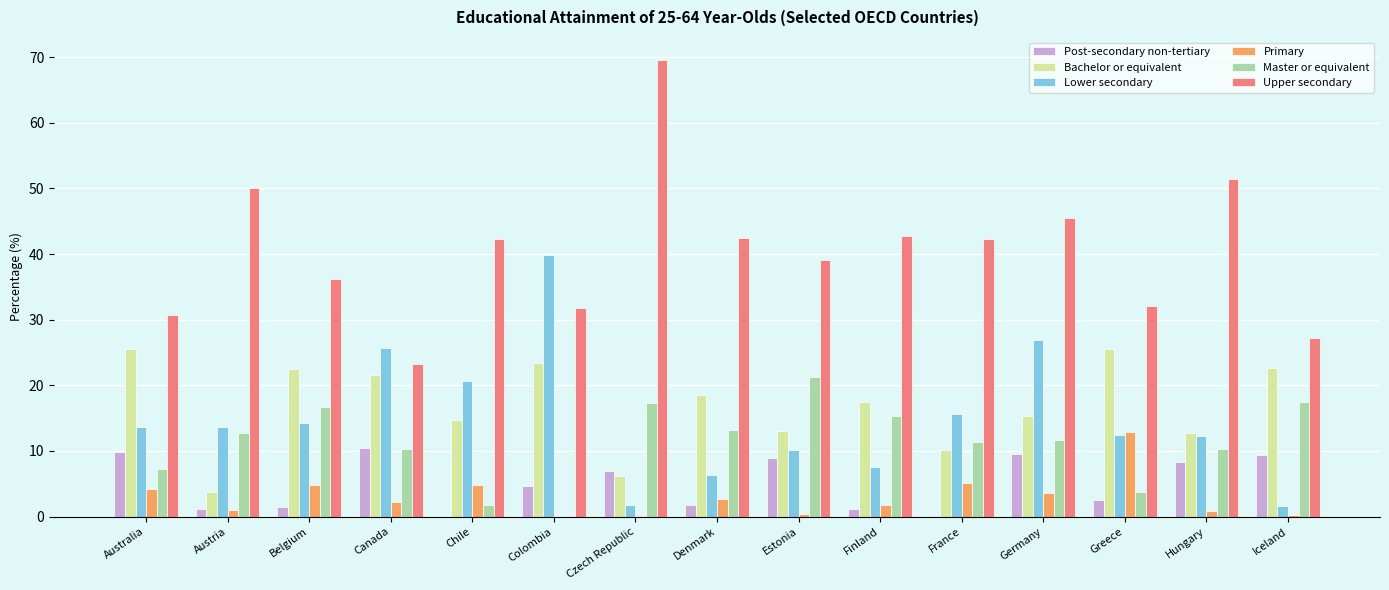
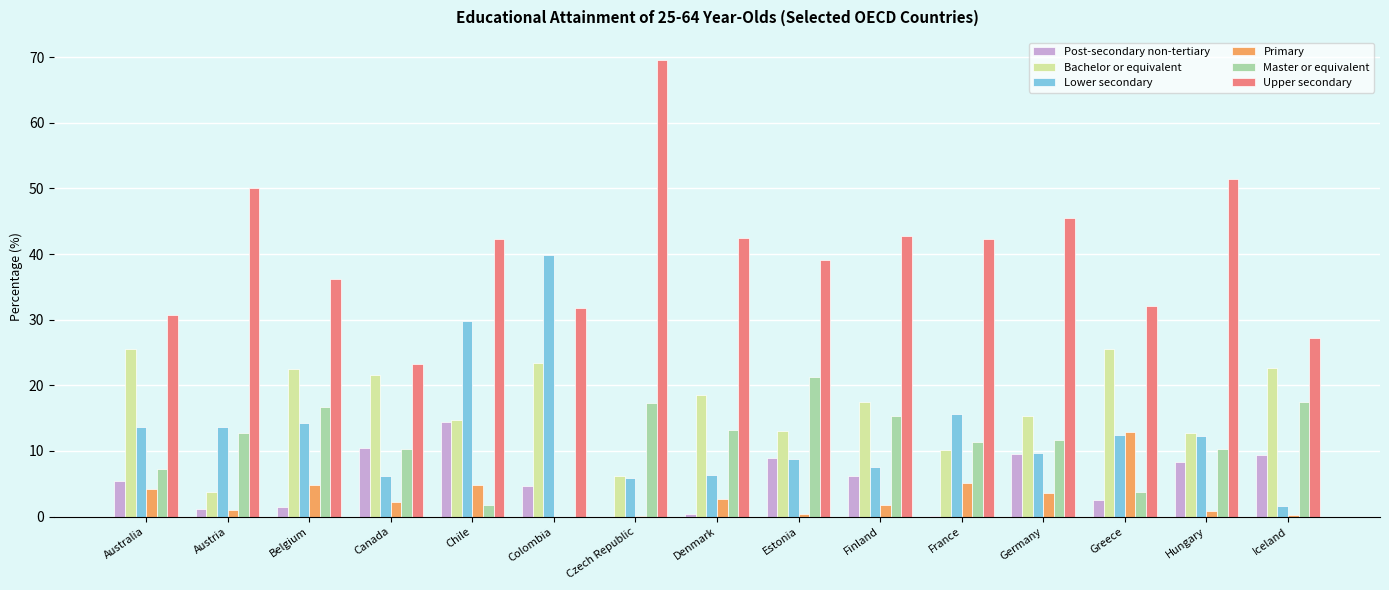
  {
    "Post-secondary non-tertiary": {
-     "Australia": 10,
+     "Australia": 5,
      "Austria": 1,
      "Belgium": 1,
      "Canada": 10,
-     "Chile": 0,
+     "Chile": 14,
      "Colombia": 5,
-     "Czech Republic": 7,
-     "Denmark": 2,
+     "Czech Republic": 0,
+     "Denmark": 0,
      "Estonia": 9,
-     "Finland": 1,
+     "Finland": 6,
      "Germany": 10,
      "Greece": 3,
      "Hungary": 8,
      "Iceland": 9
    },
    "Lower secondary": {
      "Australia": 14,
      "Austria": 14,
      "Belgium": 14,
-     "Canada": 26,
-     "Chile": 21,
+     "Canada": 6,
+     "Chile": 30,
      "Colombia": 40,
-     "Czech Republic": 2,
+     "Czech Republic": 6,
      "Denmark": 6,
-     "Estonia": 10,
+     "Estonia": 9,
      "Finland": 8,
      "France": 16,
-     "Germany": 27,
+     "Germany": 10,
      "Greece": 12,
      "Hungary": 12,
      "Iceland": 2
    }
  }
